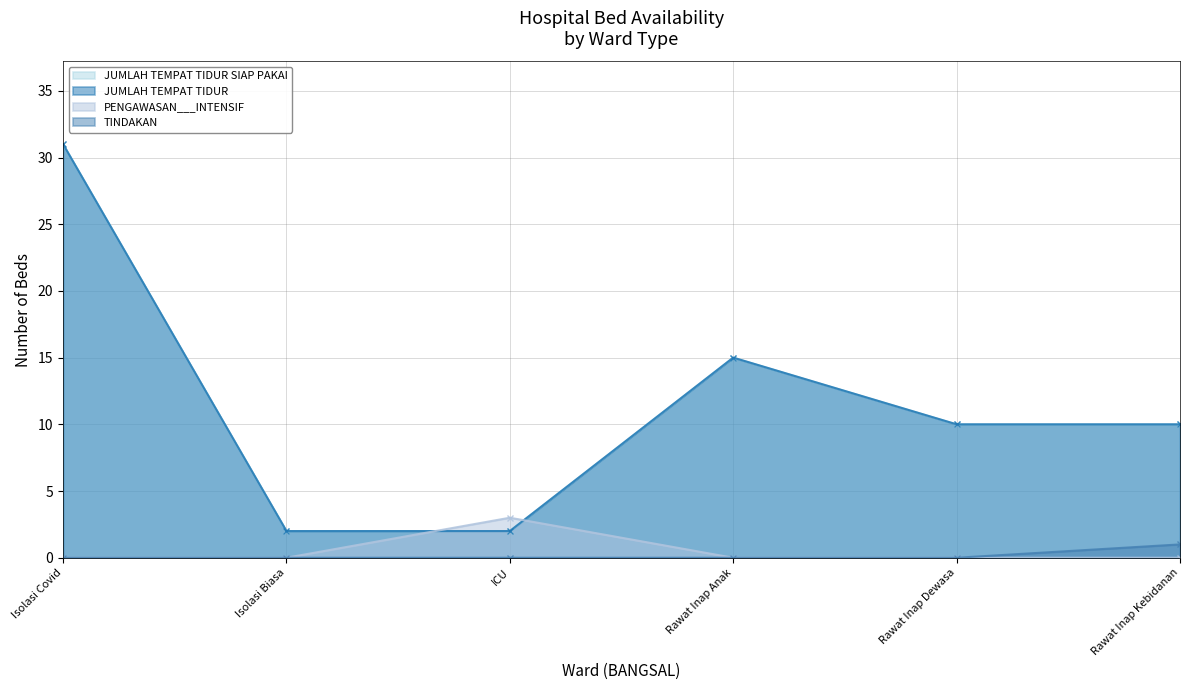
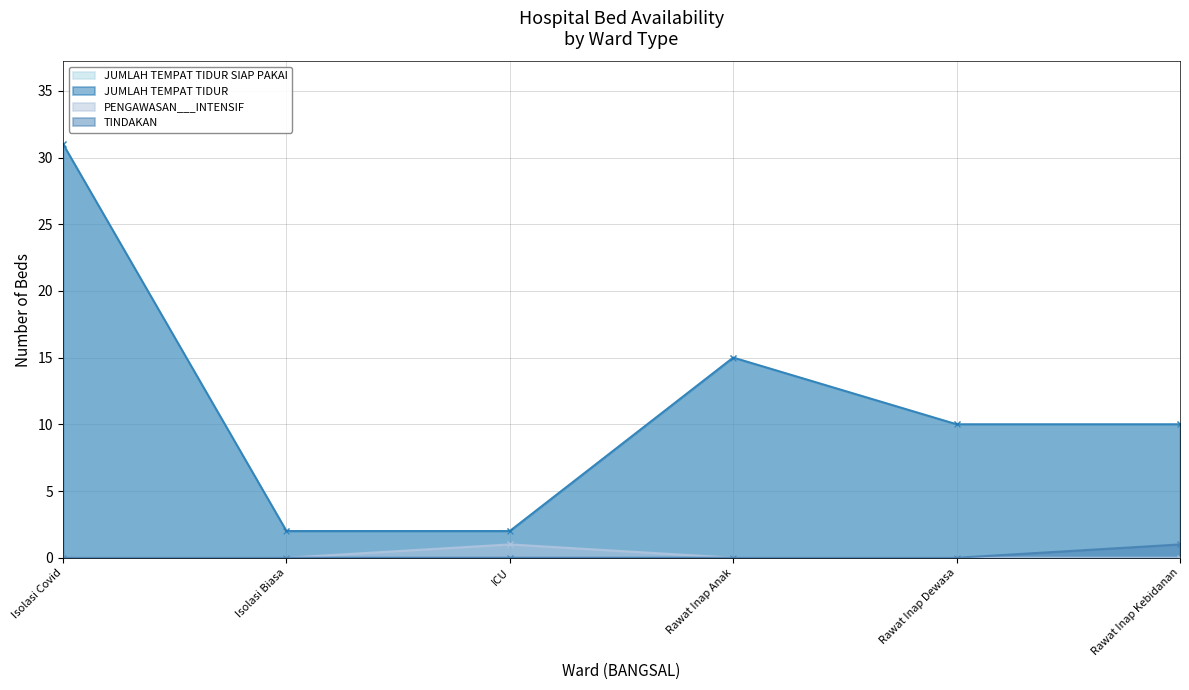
  {
    "PENGAWASAN___INTENSIF": {
-     "ICU": 3,
+     "ICU": 1,
      "Rawat Inap Kebidanan": 0
    }
  }
